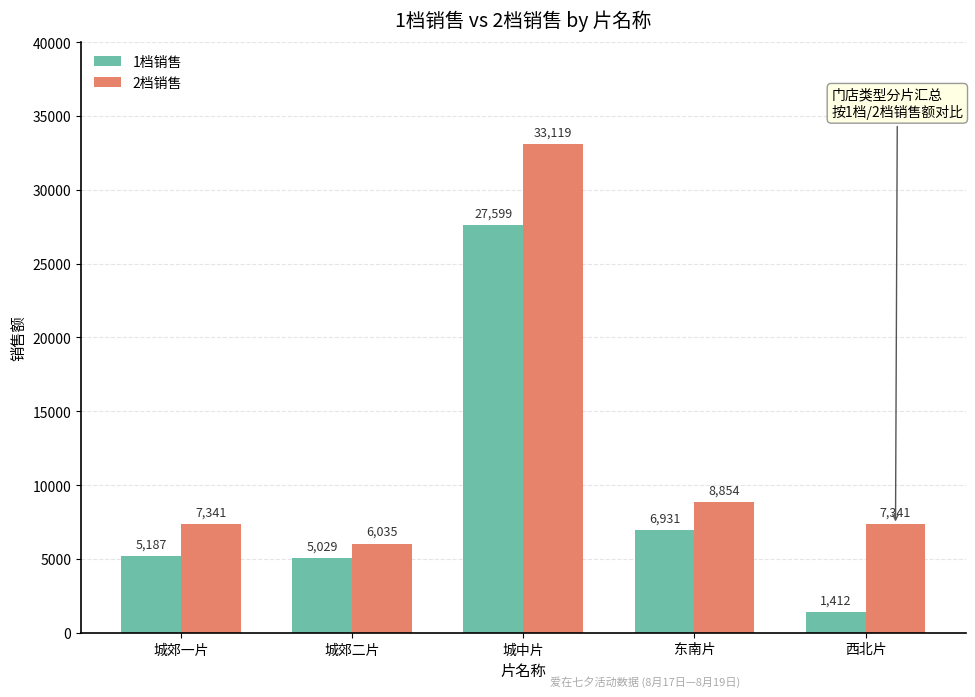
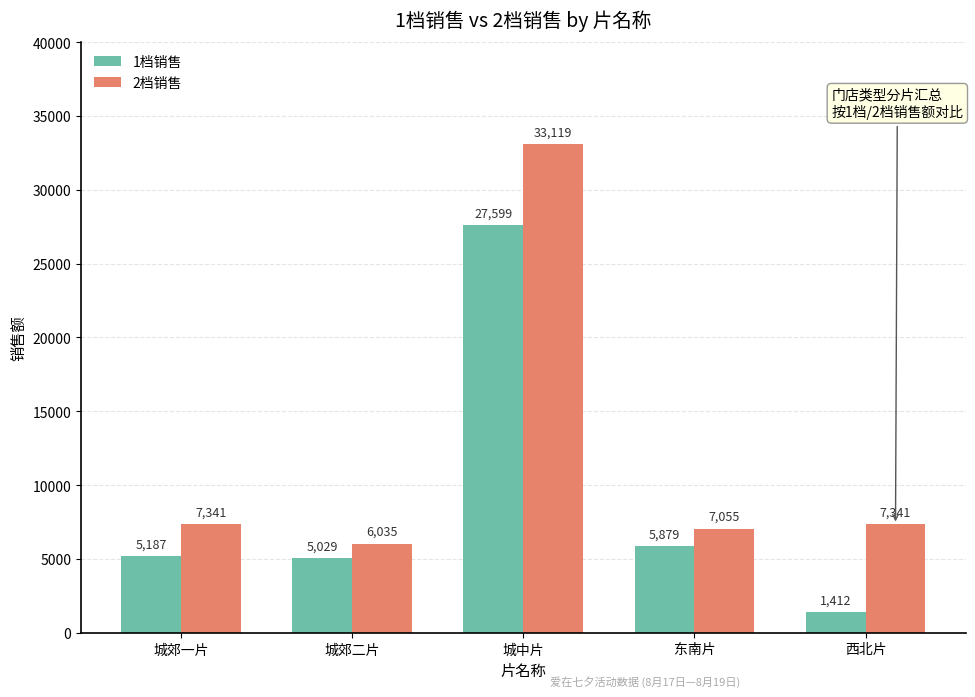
  {
    "1档销售": {
      "城郊一片": "5,187",
      "城郊二片": "5,029",
      "城中片": "27,599",
-     "东南片": "6,931",
+     "东南片": "5,879",
      "西北片": "1,412"
    },
    "2档销售": {
      "城郊一片": "7,341",
      "城郊二片": "6,035",
      "城中片": "33,119",
-     "东南片": "8,854"
+     "东南片": "7,055"
    }
  }
